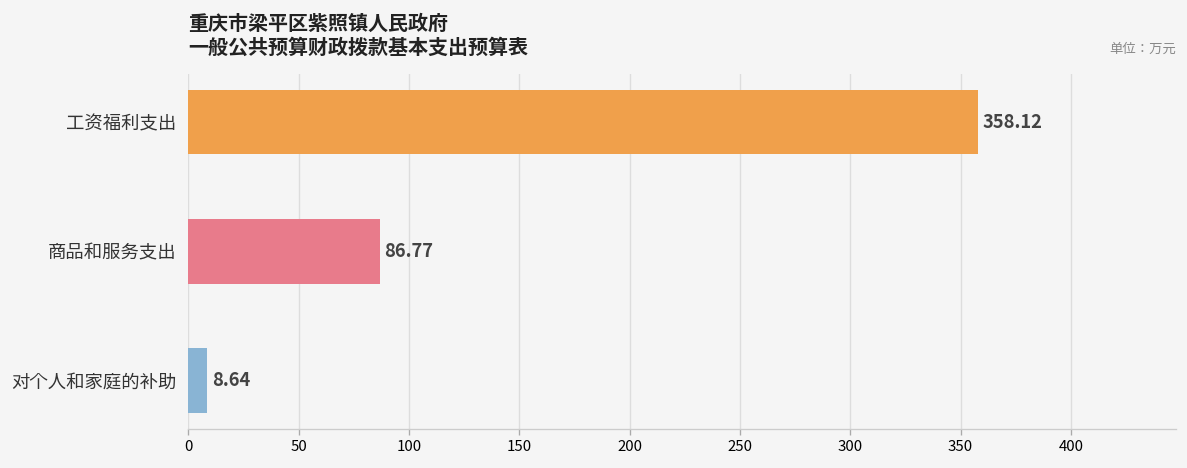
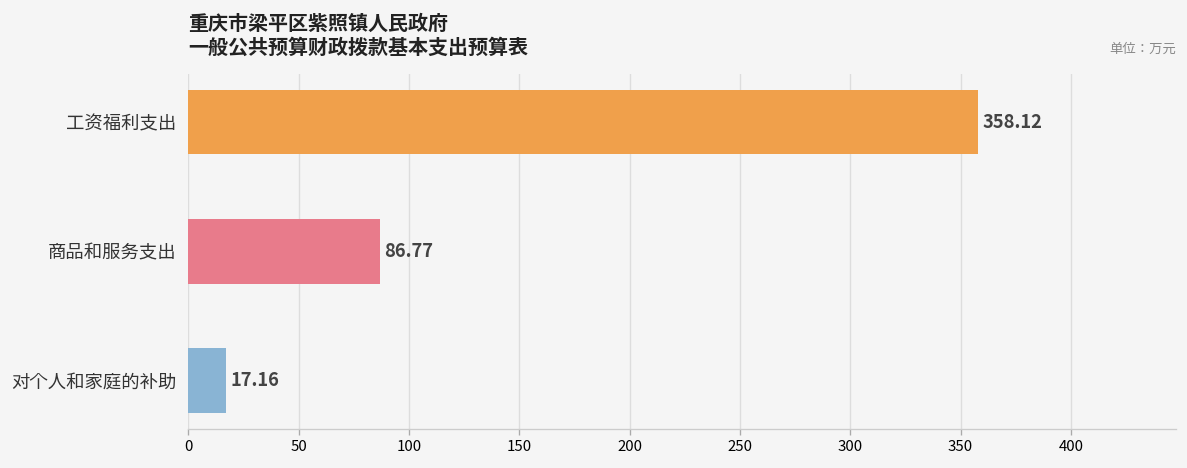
  {
    "工资福利支出": 358.12,
    "商品和服务支出": 86.77,
-   "对个人和家庭的补助": 8.64
+   "对个人和家庭的补助": 17.16
  }
